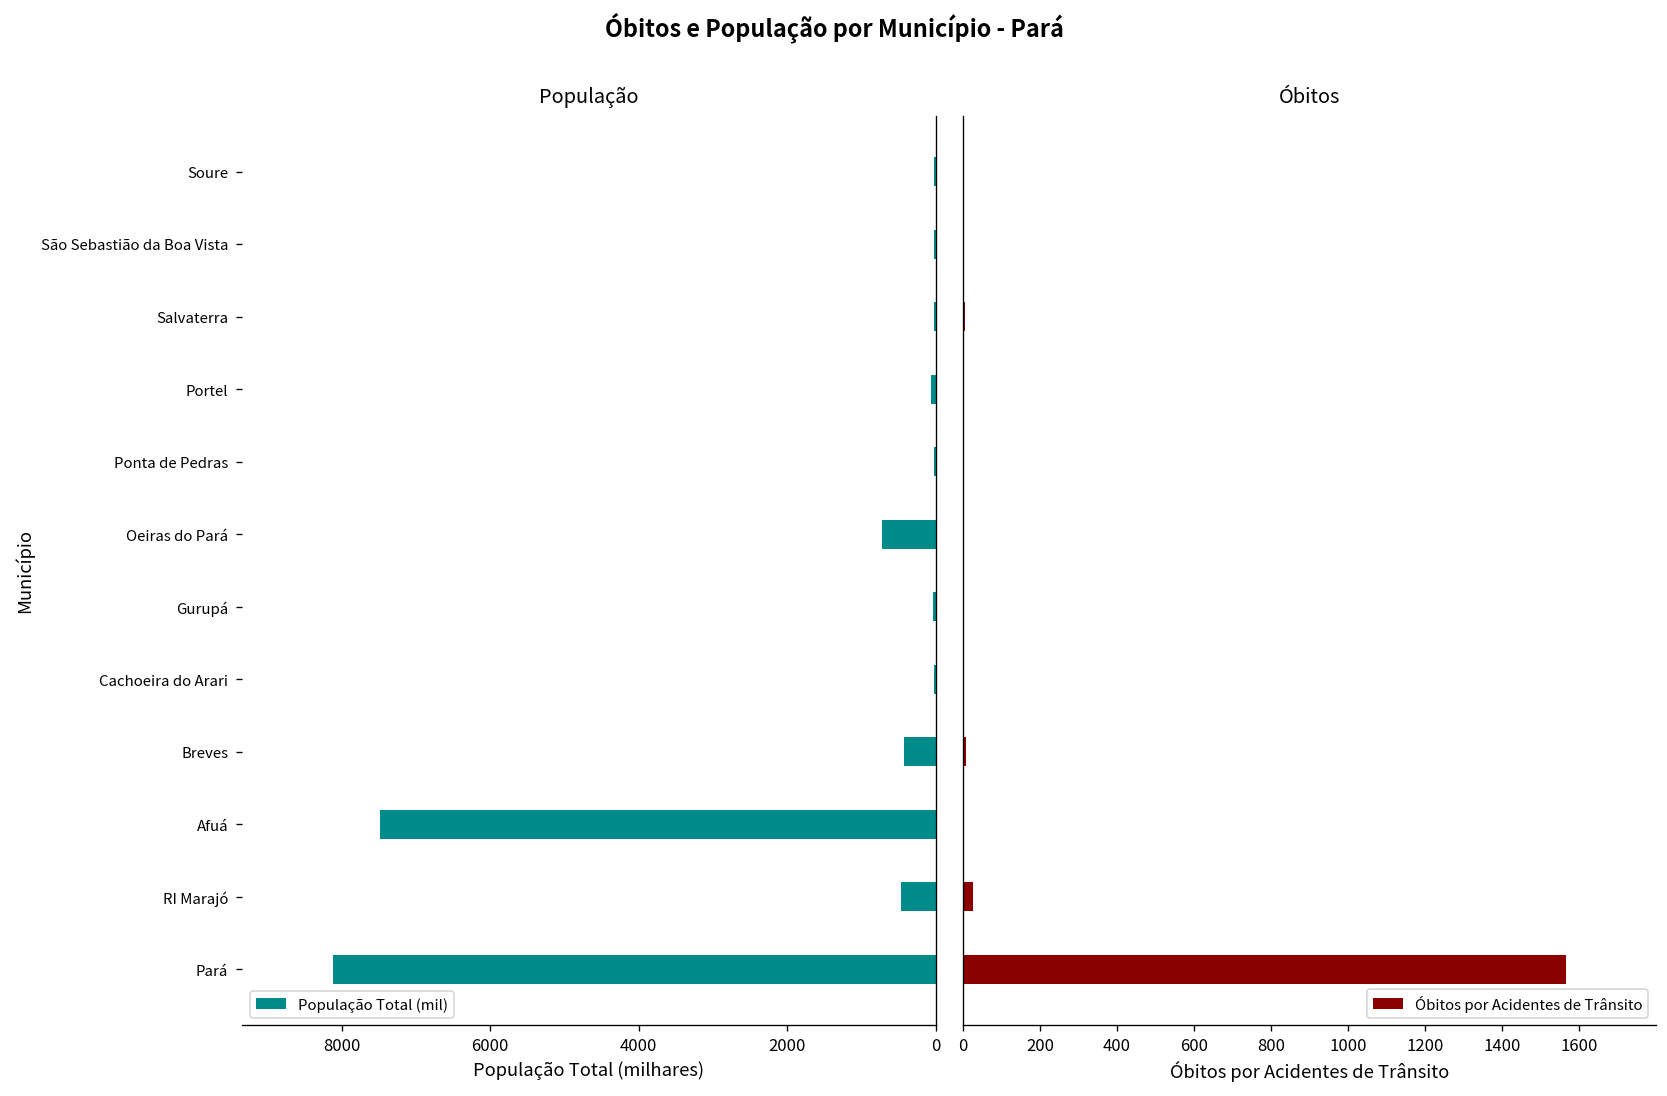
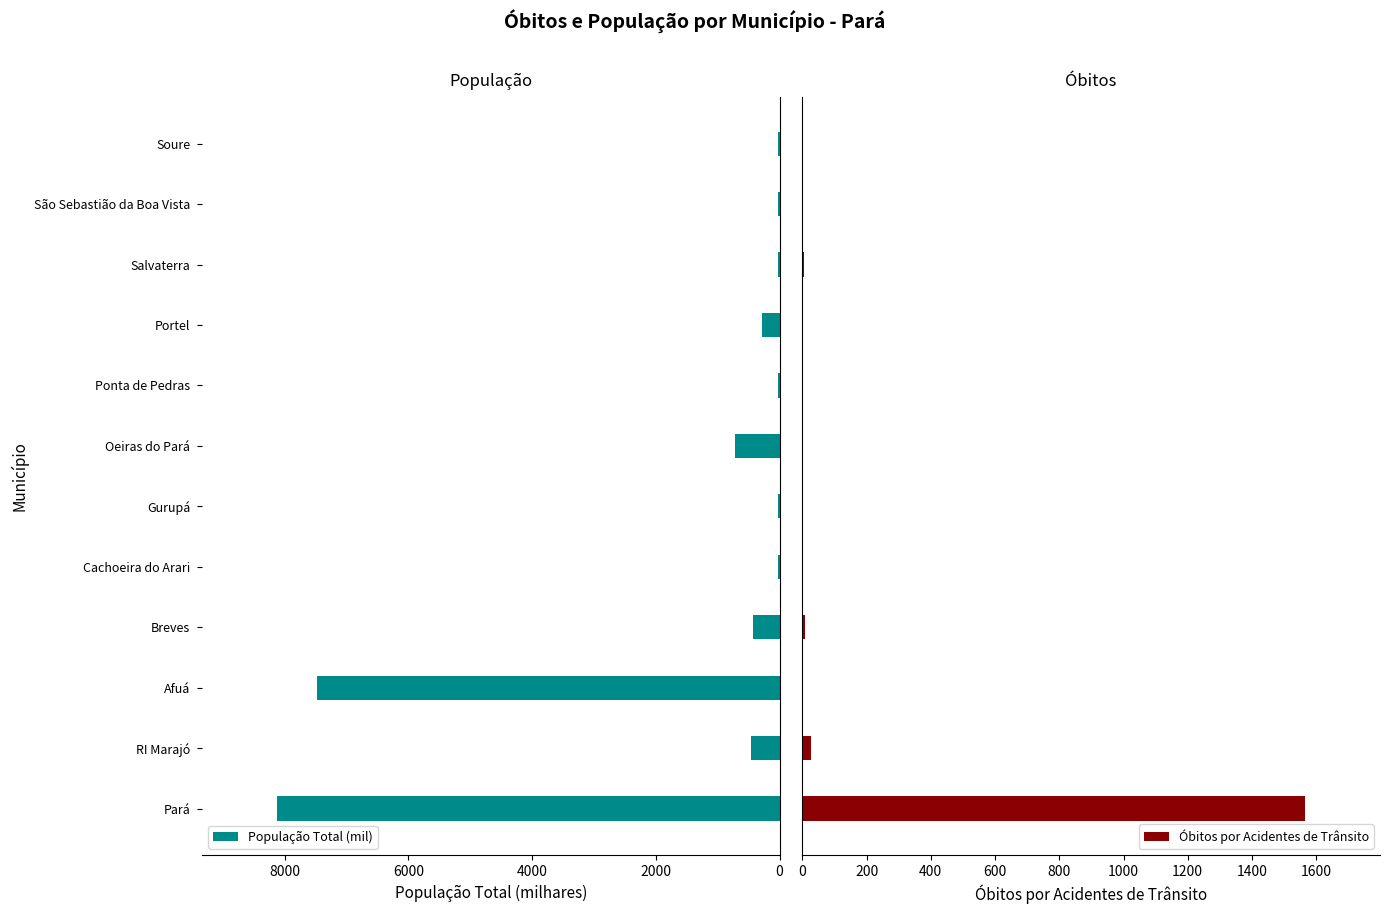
  {
    "População": {
-     "Portel": 100,
+     "Portel": 300,
      "Oeiras do Pará": 700,
      "Breves": 400,
      "Afuá": 7500,
      "RI Marajó": 500,
      "Pará": 8100
    }
  }
